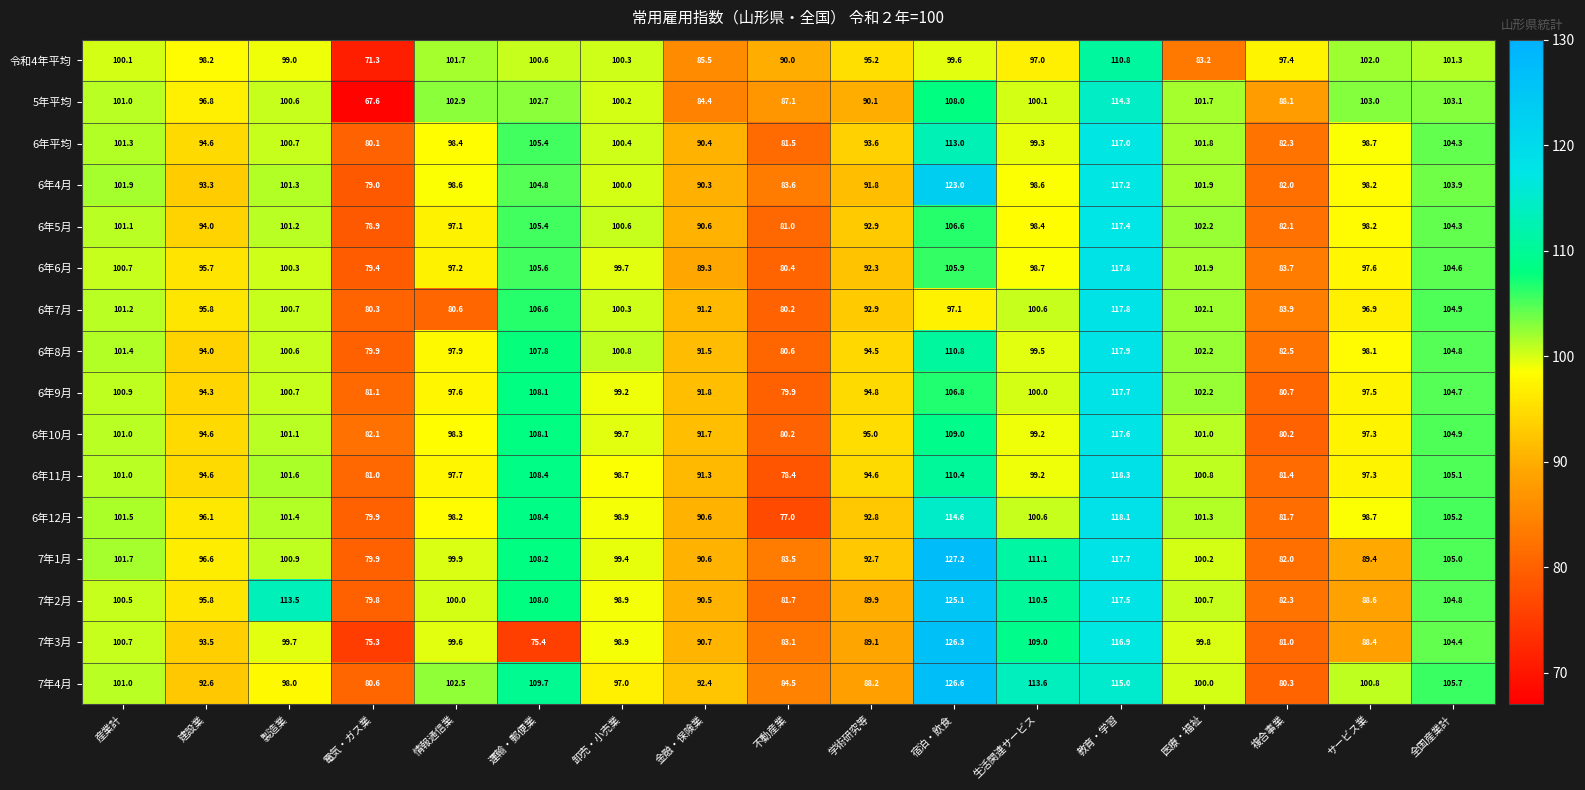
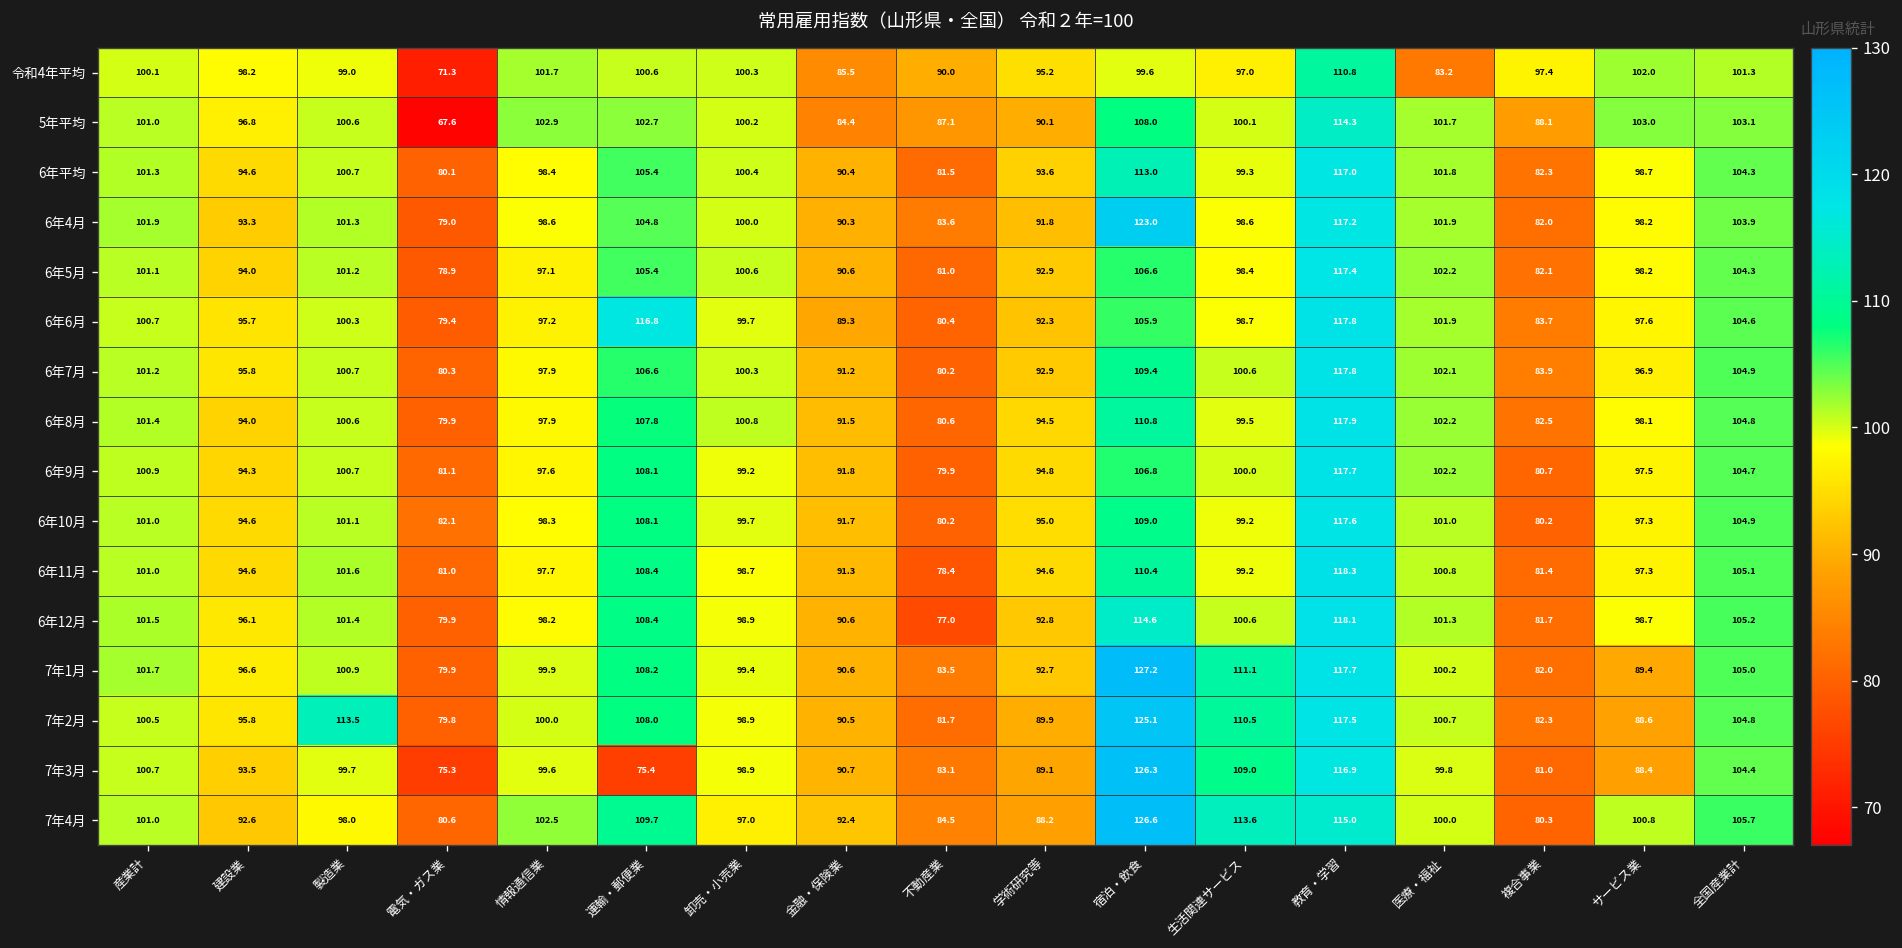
  {
    "6年6月": {
      "産業計": 100.7,
      "建設業": 95.7,
      "製造業": 100.3,
      "電気・ガス業": 79.4,
      "情報通信業": 97.2,
-     "運輸・郵便業": 105.6,
+     "運輸・郵便業": 116.8,
      "卸売・小売業": 99.7,
      "金融・保険業": 89.3,
      "不動産業": 80.4,
      "学術研究等": 92.3,
      "宿泊・飲食": 105.9,
      "生活関連サービス": 98.7,
      "教育・学習": 117.8,
      "医療・福祉": 101.9,
      "複合事業": 83.7,
      "サービス業": 97.6,
      "全国産業計": 104.6
    },
    "6年7月": {
      "産業計": 101.2,
      "建設業": 95.8,
      "製造業": 100.7,
      "電気・ガス業": 80.3,
-     "情報通信業": 80.6,
+     "情報通信業": 97.9,
      "運輸・郵便業": 106.6,
      "卸売・小売業": 100.3,
      "金融・保険業": 91.2,
      "不動産業": 80.2,
      "学術研究等": 92.9,
-     "宿泊・飲食": 97.1,
+     "宿泊・飲食": 109.4,
      "生活関連サービス": 100.6,
      "教育・学習": 117.8,
      "医療・福祉": 102.1,
      "複合事業": 83.9,
      "サービス業": 96.9,
      "全国産業計": 104.9
    }
  }
